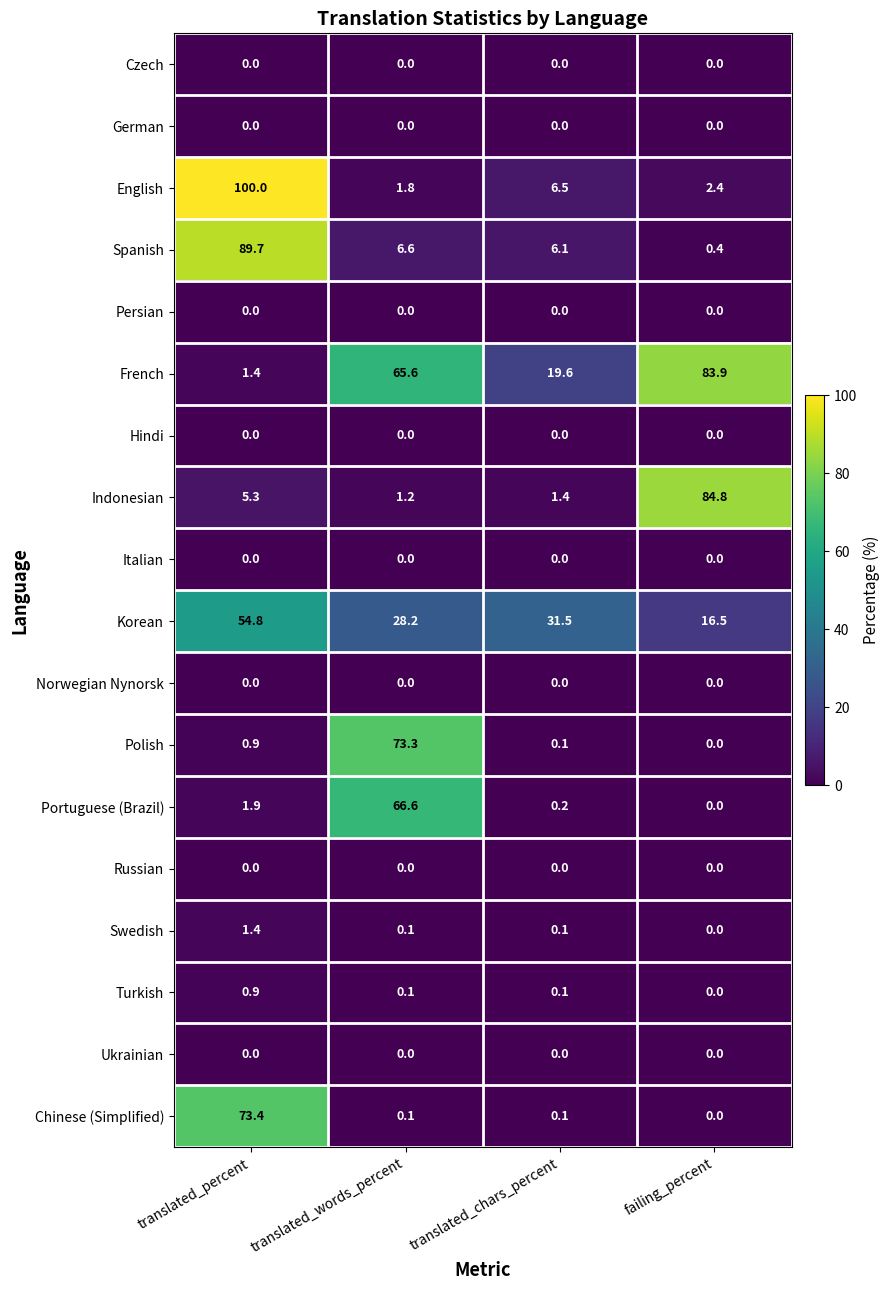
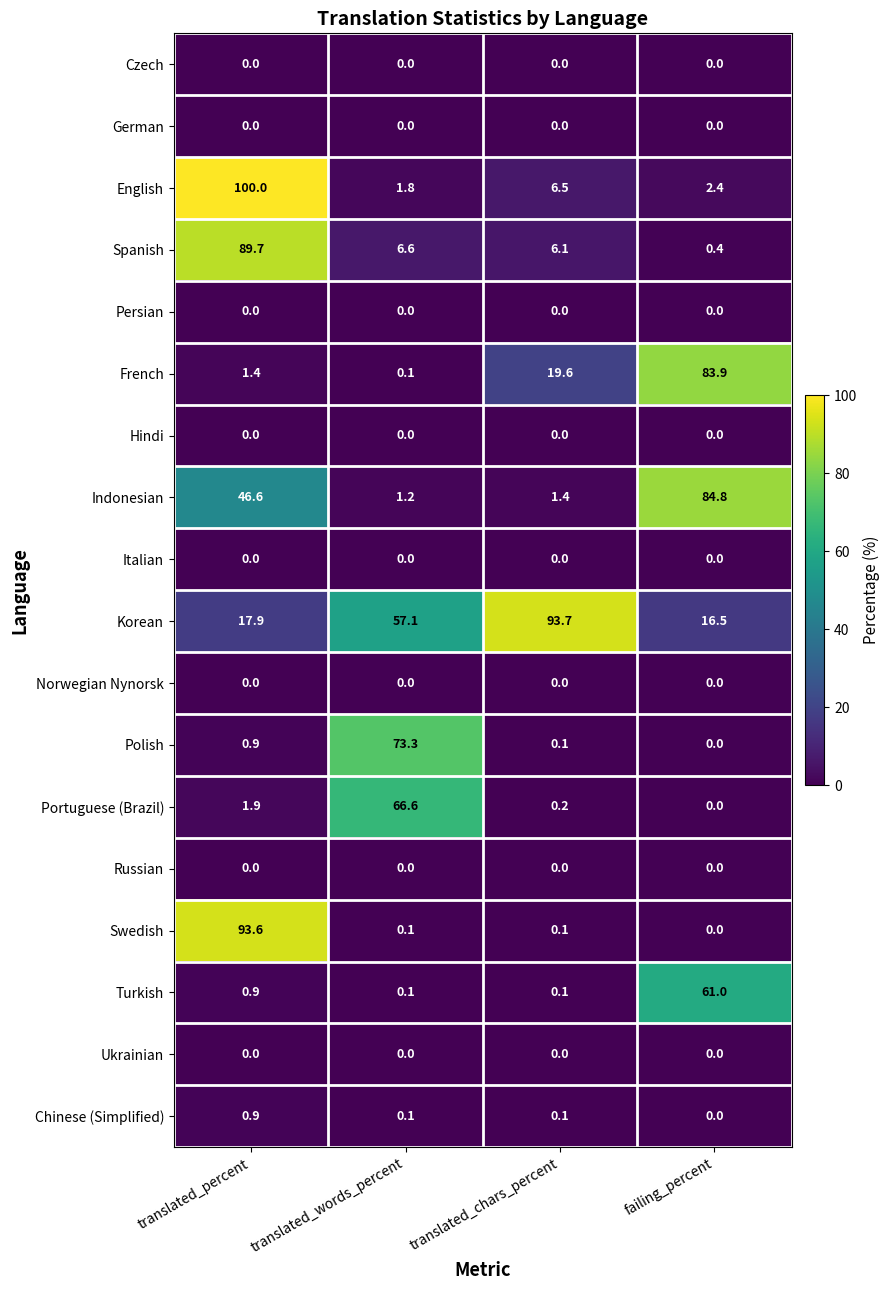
  {
    "Czech": {
      "translated_percent": 0.0,
      "translated_words_percent": 0.0,
      "translated_chars_percent": 0.0,
      "failing_percent": 0.0
    },
    "German": {
      "translated_percent": 0.0,
      "translated_words_percent": 0.0,
      "translated_chars_percent": 0.0,
      "failing_percent": 0.0
    },
    "English": {
      "translated_percent": 100.0,
      "translated_words_percent": 1.8,
      "translated_chars_percent": 6.5,
      "failing_percent": 2.4
    },
    "Spanish": {
      "translated_percent": 89.7,
      "translated_words_percent": 6.6,
      "translated_chars_percent": 6.1,
      "failing_percent": 0.4
    },
    "Persian": {
      "translated_percent": 0.0,
      "translated_words_percent": 0.0,
      "translated_chars_percent": 0.0,
      "failing_percent": 0.0
    },
    "French": {
      "translated_percent": 1.4,
-     "translated_words_percent": 65.6,
+     "translated_words_percent": 0.1,
      "translated_chars_percent": 19.6,
      "failing_percent": 83.9
    },
    "Hindi": {
      "translated_percent": 0.0,
      "translated_words_percent": 0.0,
      "translated_chars_percent": 0.0,
      "failing_percent": 0.0
    },
    "Indonesian": {
-     "translated_percent": 5.3,
+     "translated_percent": 46.6,
      "translated_words_percent": 1.2,
      "translated_chars_percent": 1.4,
      "failing_percent": 84.8
    },
    "Italian": {
      "translated_percent": 0.0,
      "translated_words_percent": 0.0,
      "translated_chars_percent": 0.0,
      "failing_percent": 0.0
    },
    "Korean": {
-     "translated_percent": 54.8,
-     "translated_words_percent": 28.2,
-     "translated_chars_percent": 31.5,
+     "translated_percent": 17.9,
+     "translated_words_percent": 57.1,
+     "translated_chars_percent": 93.7,
      "failing_percent": 16.5
    },
    "Norwegian Nynorsk": {
      "translated_percent": 0.0,
      "translated_words_percent": 0.0,
      "translated_chars_percent": 0.0,
      "failing_percent": 0.0
    },
    "Polish": {
      "translated_percent": 0.9,
      "translated_words_percent": 73.3,
      "translated_chars_percent": 0.1,
      "failing_percent": 0.0
    },
    "Portuguese (Brazil)": {
      "translated_percent": 1.9,
      "translated_words_percent": 66.6,
      "translated_chars_percent": 0.2,
      "failing_percent": 0.0
    },
    "Russian": {
      "translated_percent": 0.0,
      "translated_words_percent": 0.0,
      "translated_chars_percent": 0.0,
      "failing_percent": 0.0
    },
    "Swedish": {
-     "translated_percent": 1.4,
+     "translated_percent": 93.6,
      "translated_words_percent": 0.1,
      "translated_chars_percent": 0.1,
      "failing_percent": 0.0
    },
    "Turkish": {
      "translated_percent": 0.9,
      "translated_words_percent": 0.1,
      "translated_chars_percent": 0.1,
-     "failing_percent": 0.0
+     "failing_percent": 61.0
    },
    "Ukrainian": {
      "translated_percent": 0.0,
      "translated_words_percent": 0.0,
      "translated_chars_percent": 0.0,
      "failing_percent": 0.0
    },
    "Chinese (Simplified)": {
-     "translated_percent": 73.4,
+     "translated_percent": 0.9,
      "translated_words_percent": 0.1,
      "translated_chars_percent": 0.1,
      "failing_percent": 0.0
    }
  }
